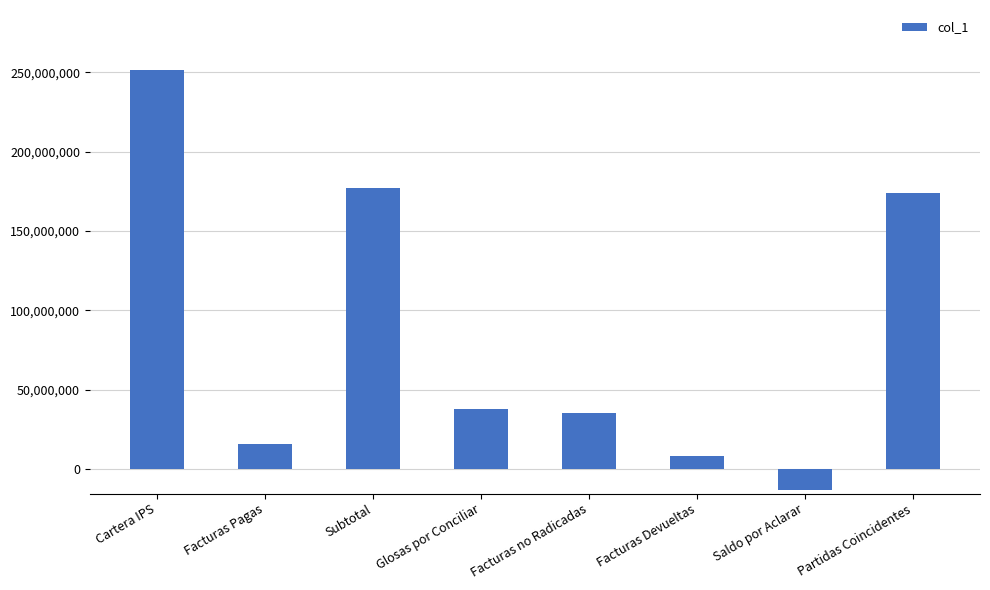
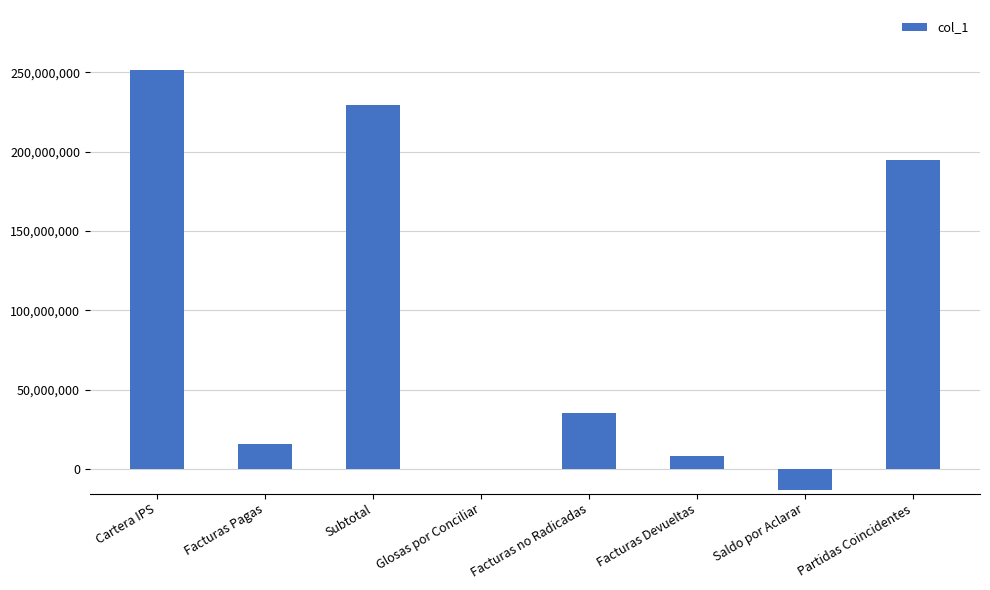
  {
    "Cartera IPS": "251,000,000",
    "Facturas Pagas": "16,000,000",
-   "Subtotal": "177,000,000",
-   "Glosas por Conciliar": "38,000,000",
+   "Subtotal": "229,000,000",
+   "Glosas por Conciliar": "0",
    "Facturas no Radicadas": "35,000,000",
    "Facturas Devueltas": "8,000,000",
    "Saldo por Aclarar": "-13,000,000",
-   "Partidas Coincidentes": "174,000,000"
+   "Partidas Coincidentes": "194,000,000"
  }
